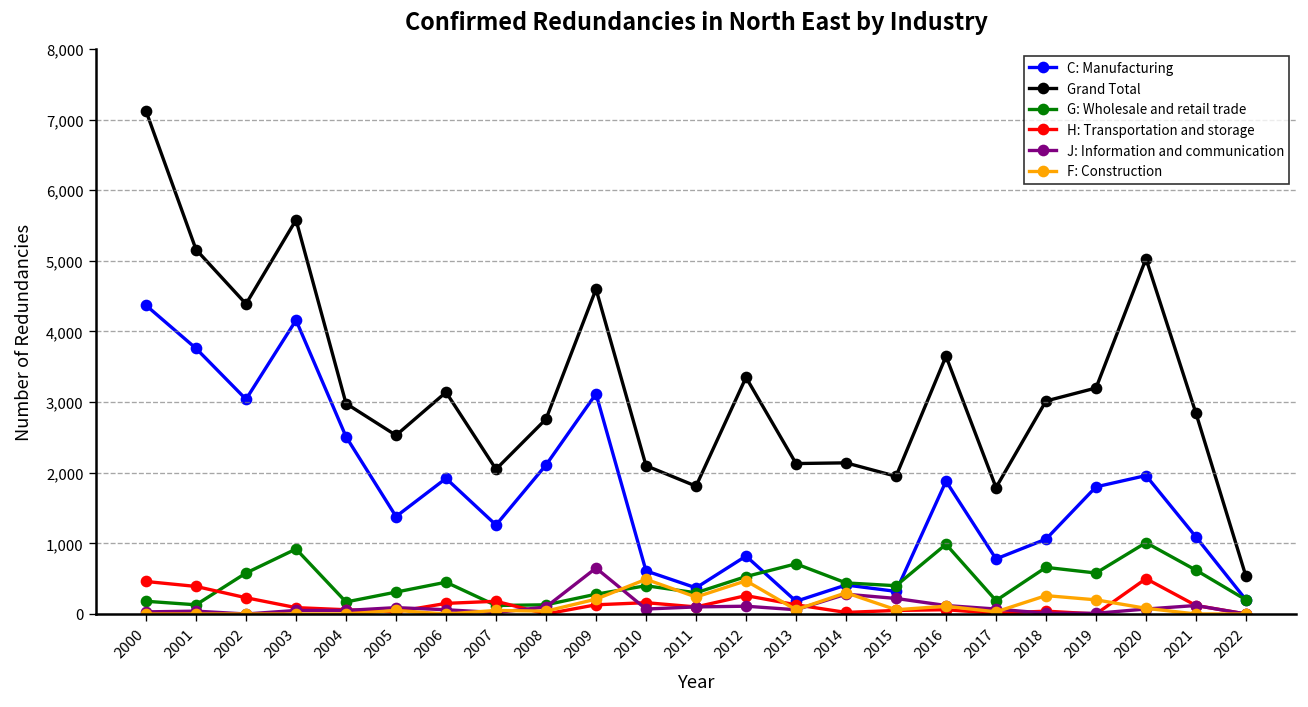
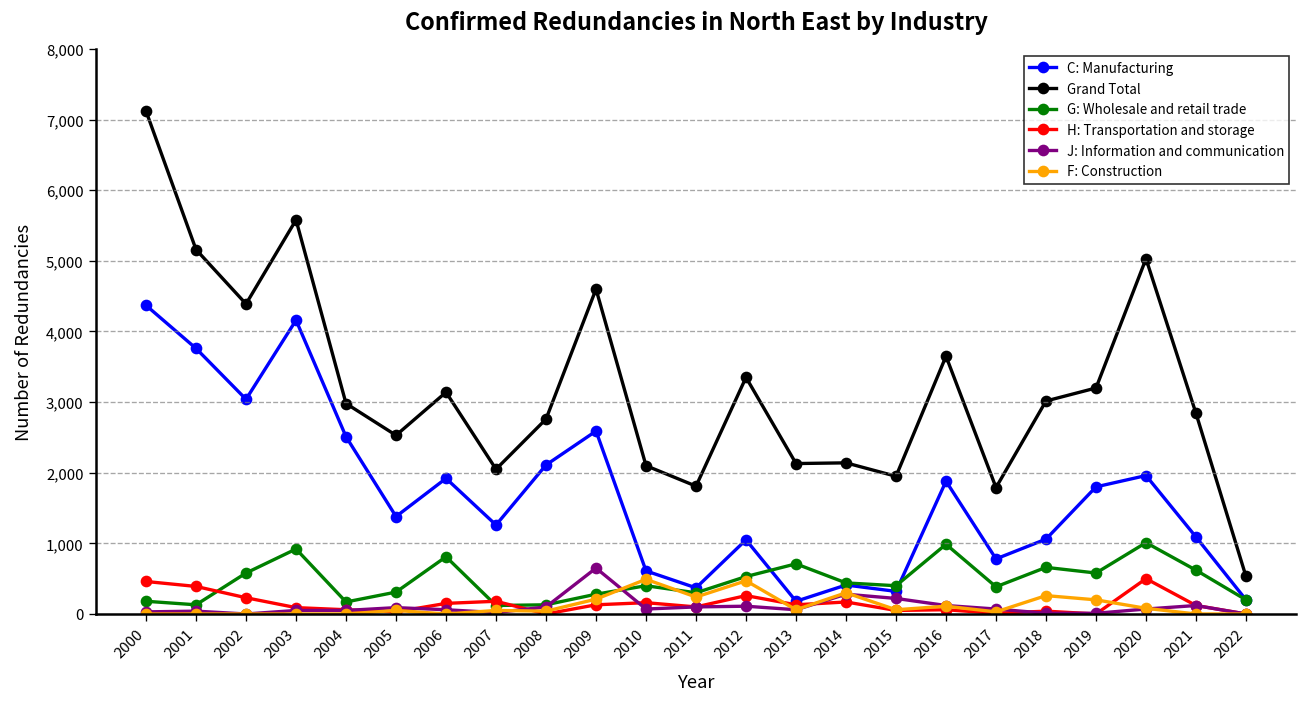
  {
    "C: Manufacturing": {
      "2000": "4,400",
      "2001": "3,800",
      "2002": "3,000",
      "2003": "4,200",
      "2004": "2,500",
      "2005": "1,400",
      "2006": "1,900",
      "2007": "1,300",
      "2008": "2,100",
-     "2009": "3,100",
+     "2009": "2,600",
      "2010": "600",
      "2011": "400",
-     "2012": "800",
+     "2012": "1,100",
      "2013": "200",
      "2015": "300",
      "2016": "1,900",
      "2017": "800",
      "2018": "1,100",
      "2019": "1,800",
      "2020": "2,000",
      "2021": "1,100"
    },
    "Grand Total": {
      "2000": "7,100",
      "2001": "5,200",
      "2002": "4,400",
      "2003": "5,600",
      "2004": "3,000",
      "2005": "2,500",
      "2006": "3,100",
      "2007": "2,100",
      "2008": "2,800",
      "2009": "4,600",
      "2010": "2,100",
      "2011": "1,800",
      "2012": "3,400",
      "2013": "2,100",
      "2014": "2,100",
      "2015": "2,000",
      "2016": "3,700",
      "2017": "1,800",
      "2018": "3,000",
      "2019": "3,200",
      "2020": "5,000",
      "2021": "2,800",
      "2022": "500"
    },
    "G: Wholesale and retail trade": {
      "2000": "200",
      "2001": "100",
      "2002": "600",
      "2003": "900",
      "2004": "200",
      "2005": "300",
-     "2006": "500",
+     "2006": "800",
      "2007": "100",
      "2009": "300",
      "2010": "400",
      "2011": "300",
      "2012": "500",
      "2013": "700",
      "2015": "400",
      "2016": "1,000",
-     "2017": "200",
+     "2017": "400",
      "2018": "700",
      "2019": "600",
      "2020": "1,000",
      "2021": "600"
    },
    "H: Transportation and storage": {
      "2000": "500",
      "2001": "400",
      "2002": "200",
      "2006": "200",
      "2007": "200",
      "2009": "100",
      "2010": "200",
      "2012": "300",
      "2013": "100",
-     "2014": "0",
+     "2014": "200",
      "2016": "100",
      "2020": "500"
    },
    "J: Information and communication": {
      "2006": "100",
      "2009": "700",
      "2010": "100",
      "2012": "100",
      "2015": "200"
    },
    "F: Construction": {
      "2003": "0",
      "2004": "0",
      "2006": "0",
      "2009": "200",
      "2010": "500",
      "2011": "200",
      "2012": "500",
      "2018": "300",
      "2019": "200",
      "2021": "0"
    }
  }
